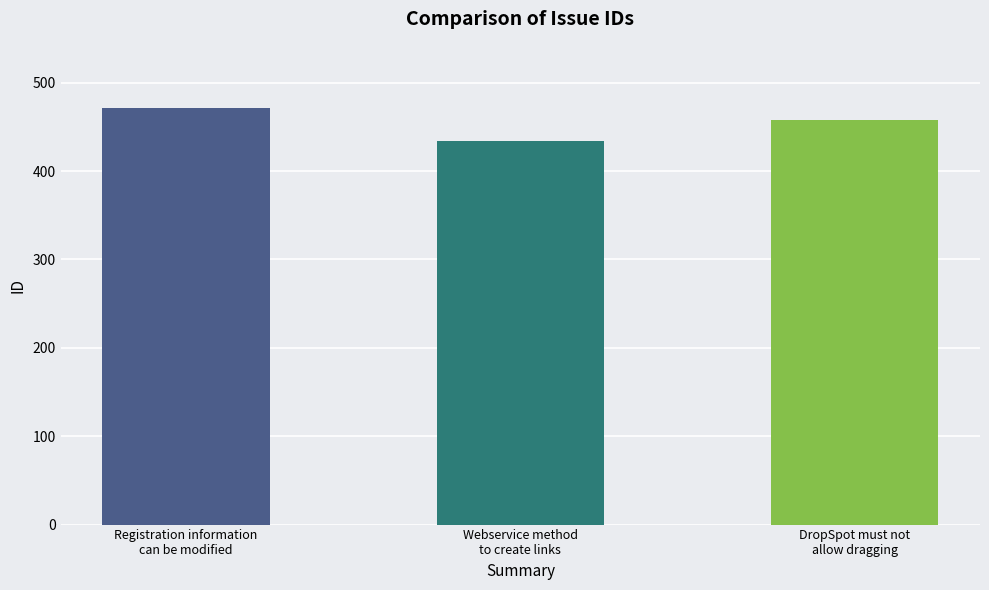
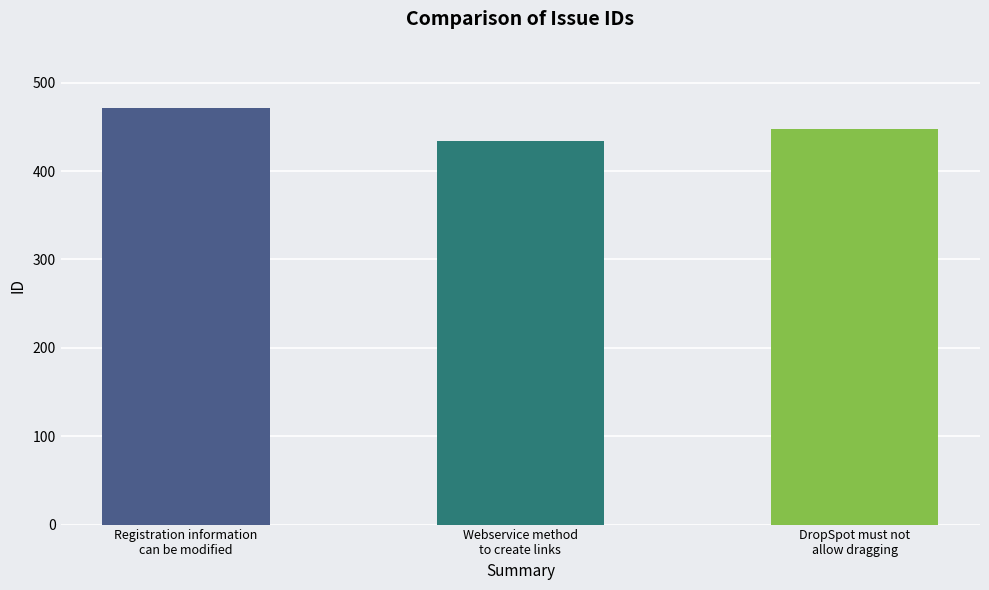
  {
    "Registration information can be modified": 470,
    "Webservice method to create links": 430,
-   "DropSpot must not allow dragging": 460
+   "DropSpot must not allow dragging": 450
  }
